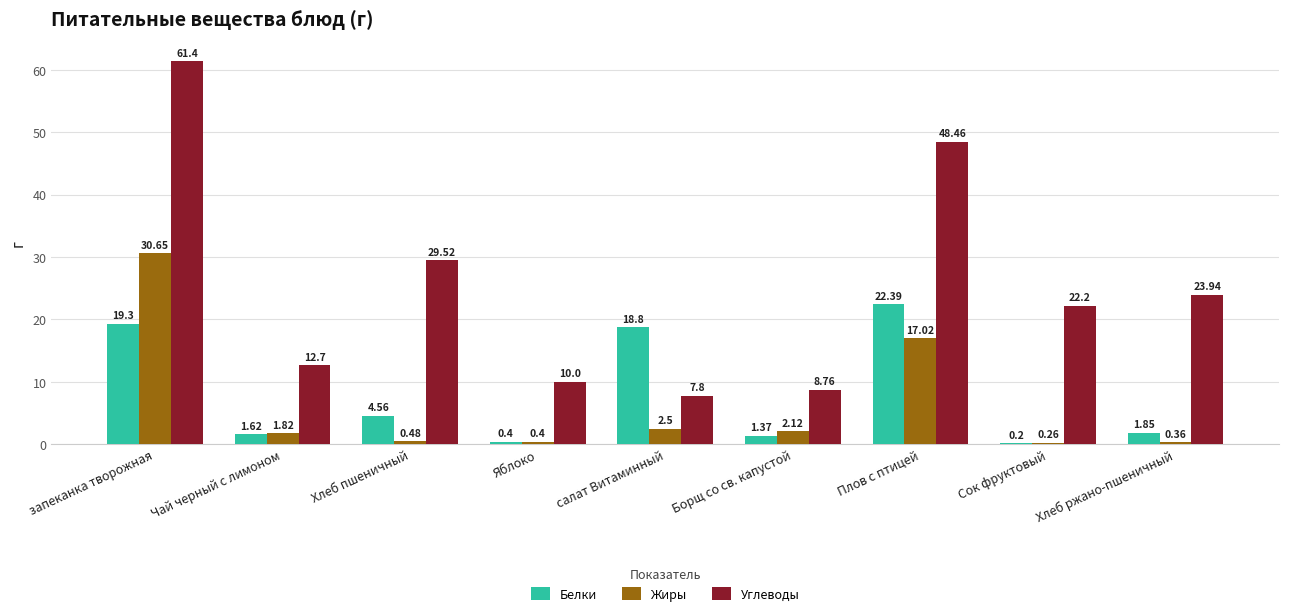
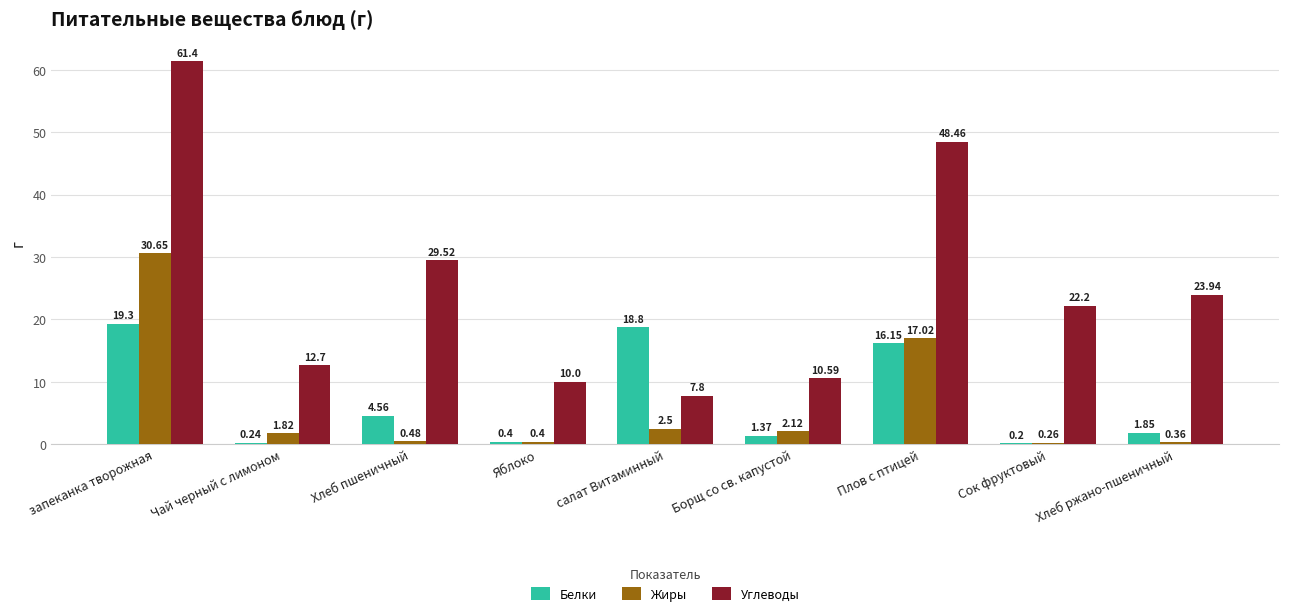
  {
    "Белки": {
      "запеканка творожная": 19.3,
-     "Чай черный с лимоном": 1.62,
+     "Чай черный с лимоном": 0.24,
      "Хлеб пшеничный": 4.56,
      "Яблоко": 0.4,
      "салат Витаминный": 18.8,
      "Борщ со св. капустой": 1.37,
-     "Плов с птицей": 22.39,
+     "Плов с птицей": 16.15,
      "Сок фруктовый": 0.2,
      "Хлеб ржано-пшеничный": 1.85
    },
    "Жиры": {
      "запеканка творожная": 30.65,
      "Чай черный с лимоном": 1.82,
      "Хлеб пшеничный": 0.48,
      "Яблоко": 0.4,
      "салат Витаминный": 2.5,
      "Борщ со св. капустой": 2.12,
      "Плов с птицей": 17.02,
      "Сок фруктовый": 0.26,
      "Хлеб ржано-пшеничный": 0.36
    },
    "Углеводы": {
      "запеканка творожная": 61.4,
      "Чай черный с лимоном": 12.7,
      "Хлеб пшеничный": 29.52,
      "Яблоко": 10.0,
      "салат Витаминный": 7.8,
-     "Борщ со св. капустой": 8.76,
+     "Борщ со св. капустой": 10.59,
      "Плов с птицей": 48.46,
      "Сок фруктовый": 22.2,
      "Хлеб ржано-пшеничный": 23.94
    }
  }
